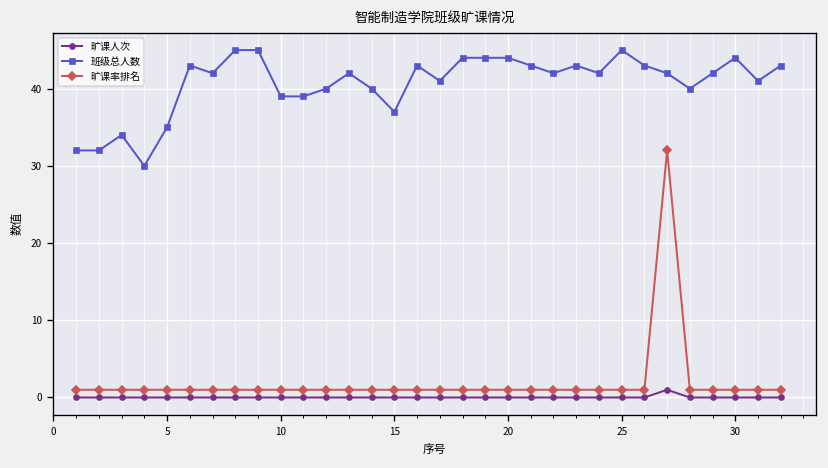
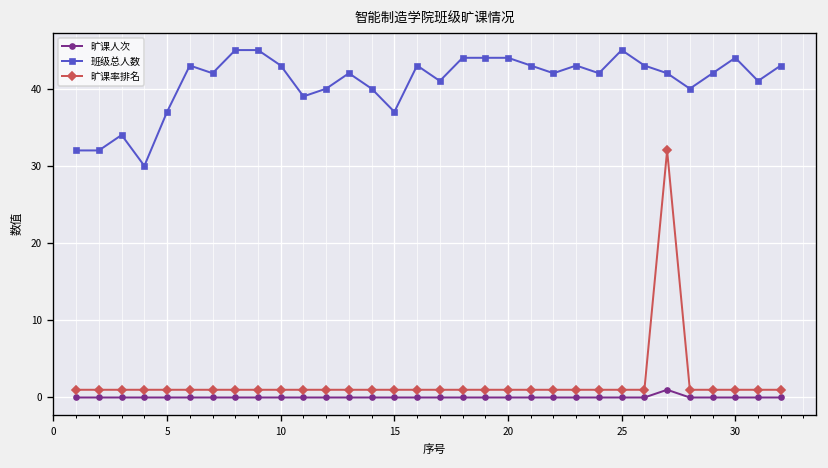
  {
    "旷课人次": {
      "5": 0,
      "10": 0,
      "15": 0,
      "20": 0,
      "25": 0,
      "30": 0
    },
    "班级总人数": {
-     "5": 35,
-     "10": 39,
+     "5": 37,
+     "10": 43,
      "15": 37,
      "20": 44,
      "25": 45,
      "30": 44
    },
    "旷课率排名": {
      "5": 1,
      "10": 1,
      "15": 1,
      "20": 1,
      "25": 1,
      "30": 1
    }
  }
